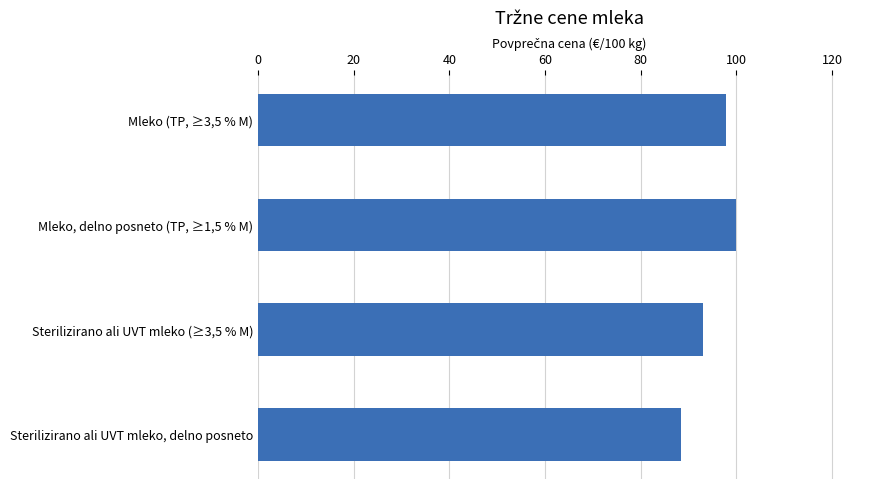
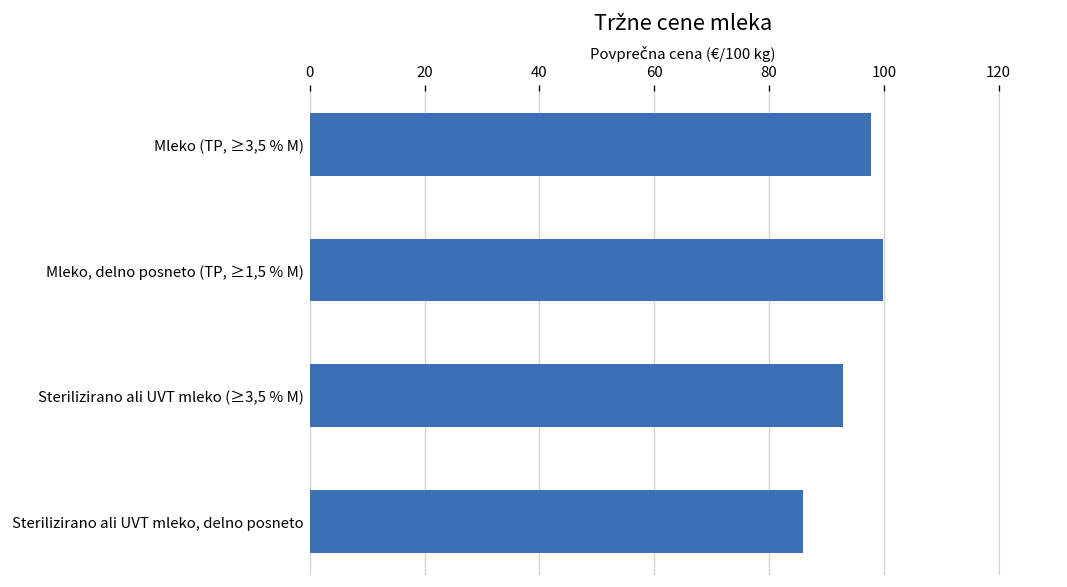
  {
    "Mleko (TP, ≥3,5 % M)": 98,
    "Mleko, delno posneto (TP, ≥1,5 % M)": 100,
    "Sterilizirano ali UVT mleko (≥3,5 % M)": 93,
-   "Sterilizirano ali UVT mleko, delno posneto": 88
+   "Sterilizirano ali UVT mleko, delno posneto": 86
  }
